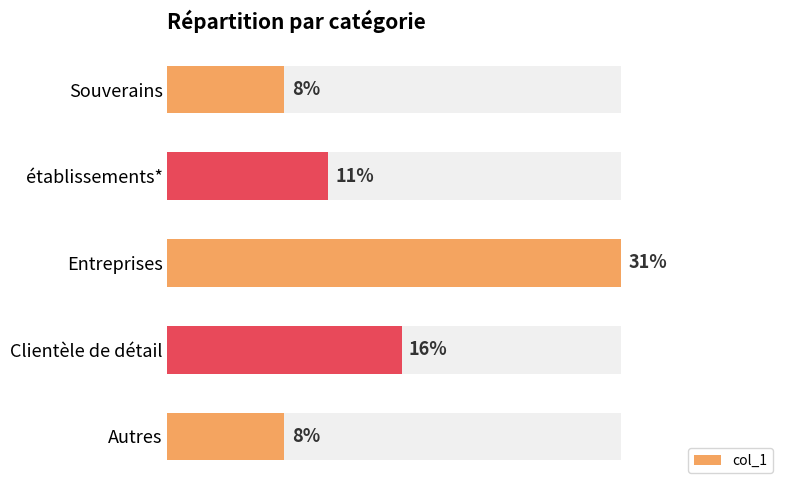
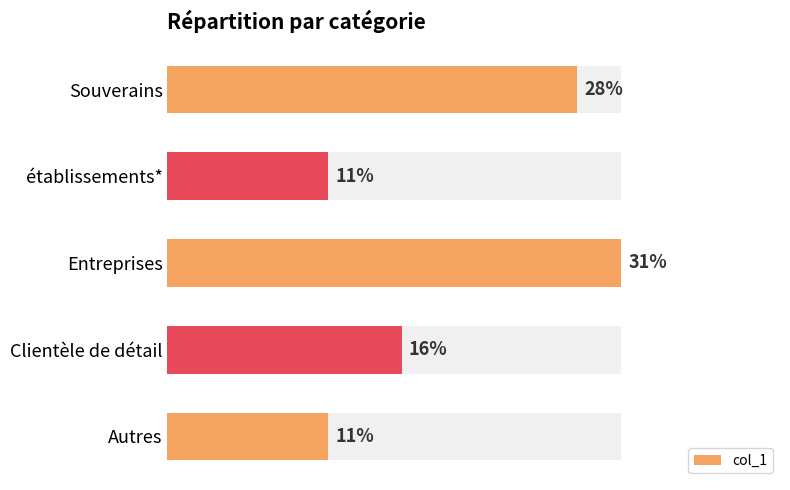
  {
    "col_1": {
-     "Souverains": "8%",
+     "Souverains": "28%",
      "Entreprises": "31%",
-     "Autres": "8%"
+     "Autres": "11%"
    }
  }
